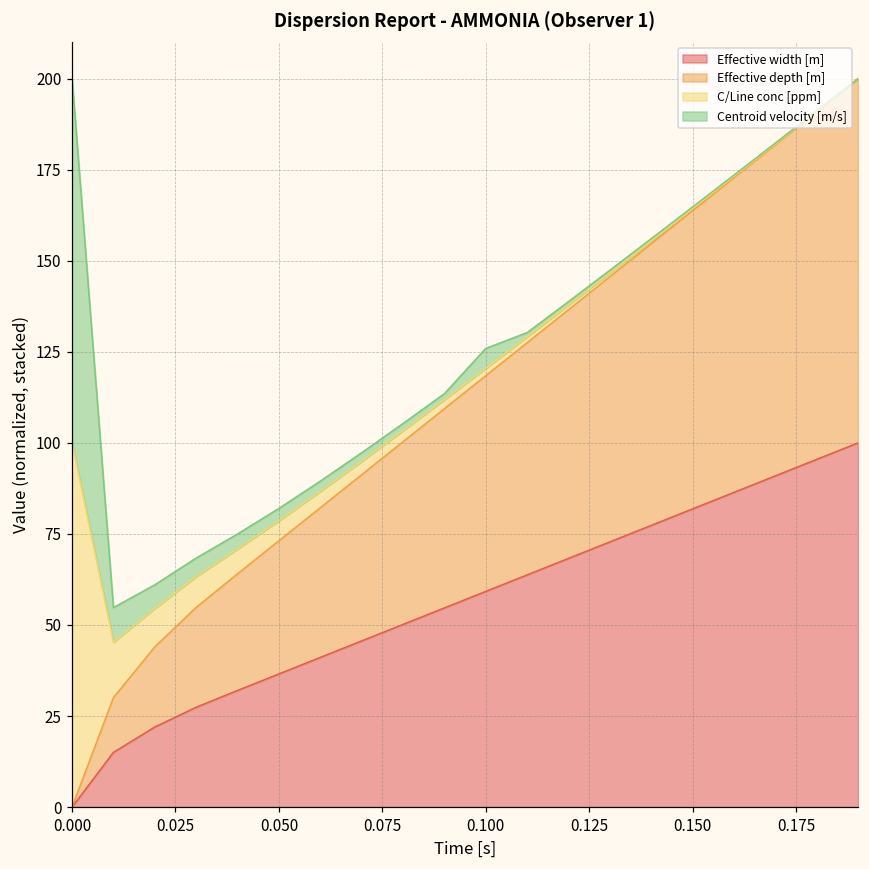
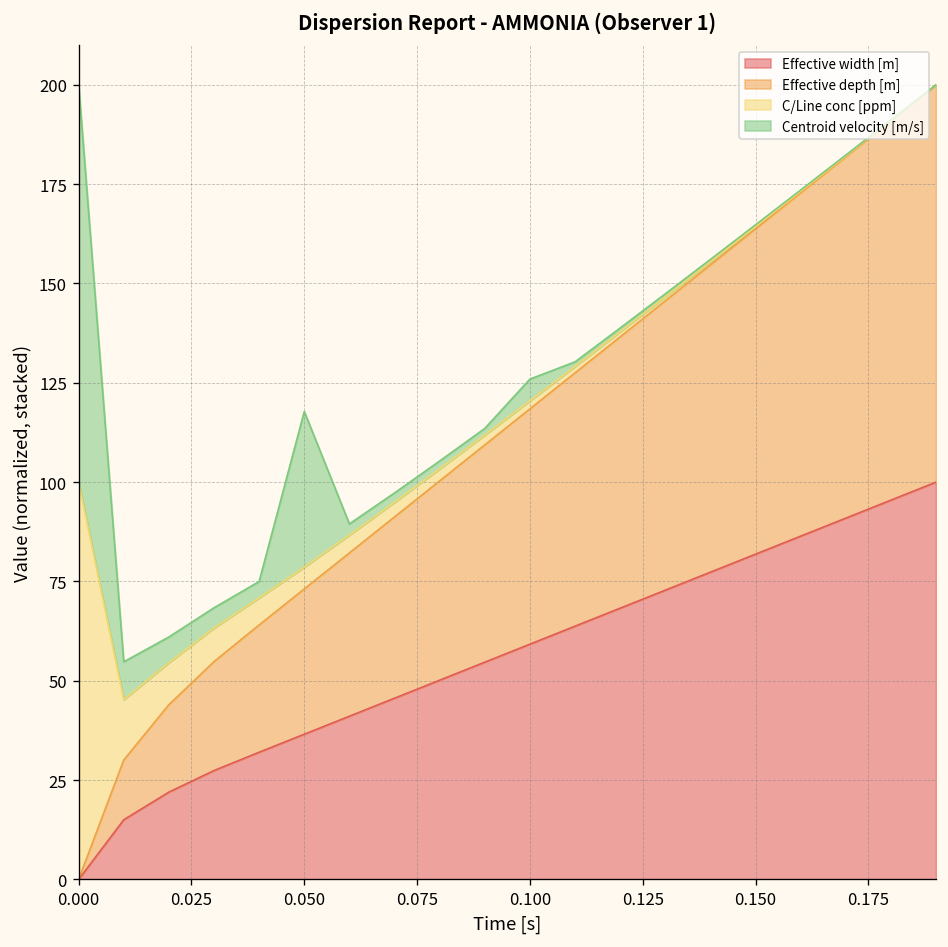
  {
    "Centroid velocity [m/s]": {
      "0.000": 100,
-     "0.050": 3,
+     "0.050": 39,
      "0.100": 5
    }
  }
